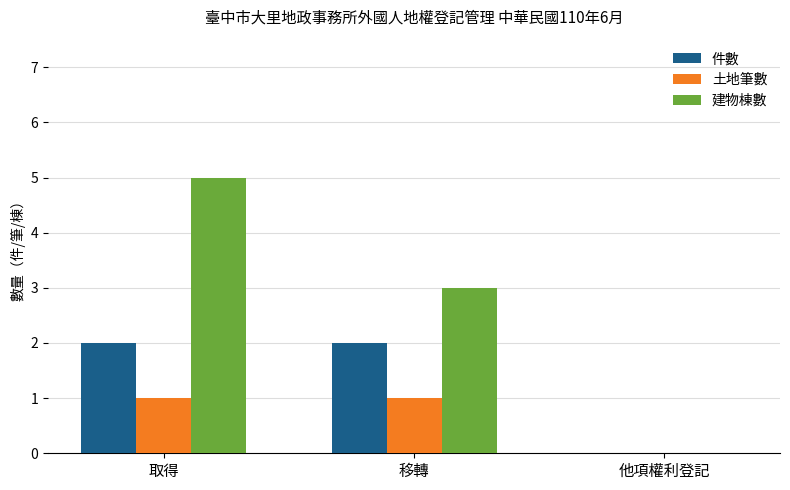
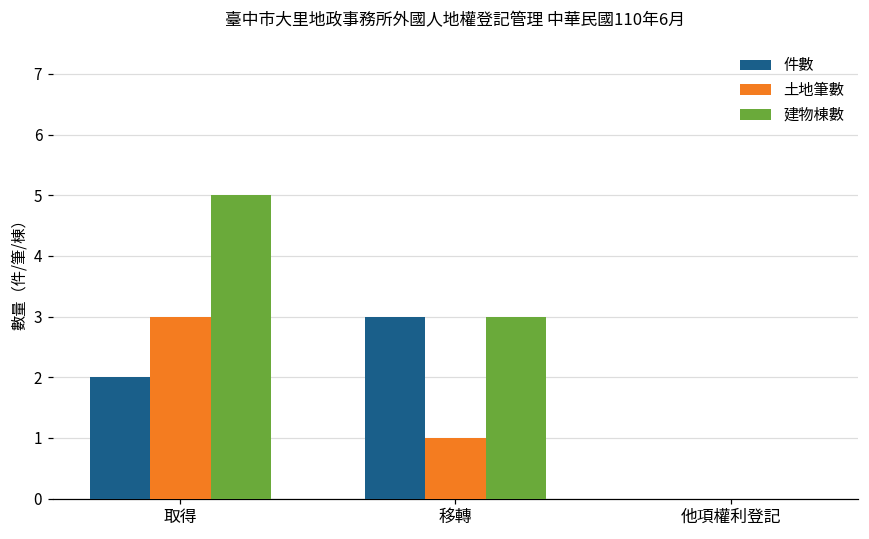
  {
    "件數": {
      "取得": 2,
-     "移轉": 2,
+     "移轉": 3,
      "他項權利登記": 0
    },
    "土地筆數": {
-     "取得": 1,
+     "取得": 3,
      "移轉": 1,
      "他項權利登記": 0
    },
    "建物棟數": {
      "取得": 5,
      "移轉": 3,
      "他項權利登記": 0
    }
  }
